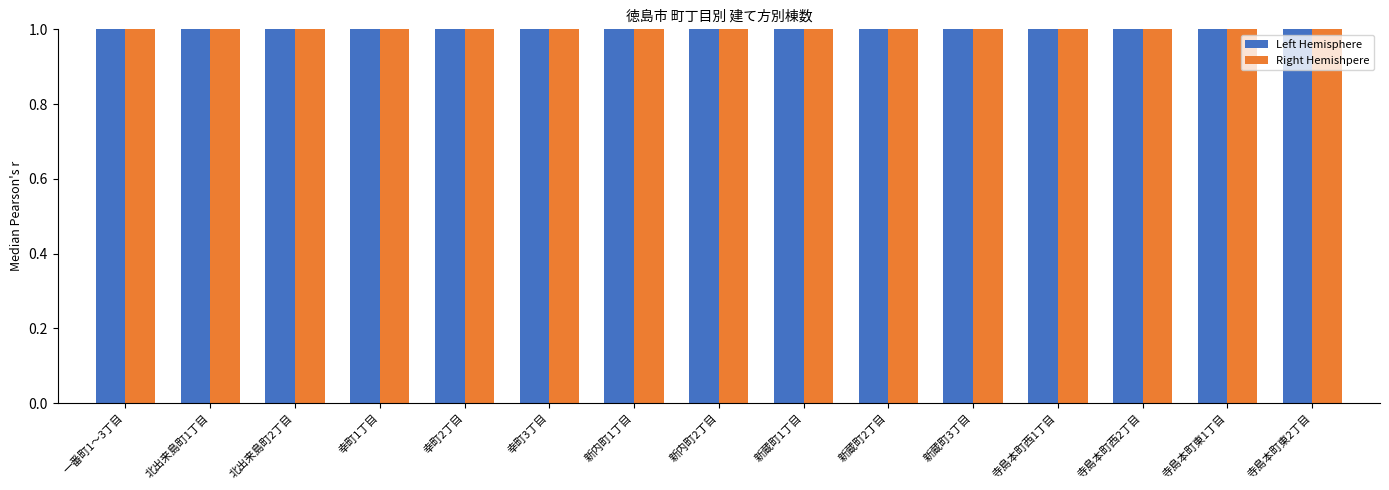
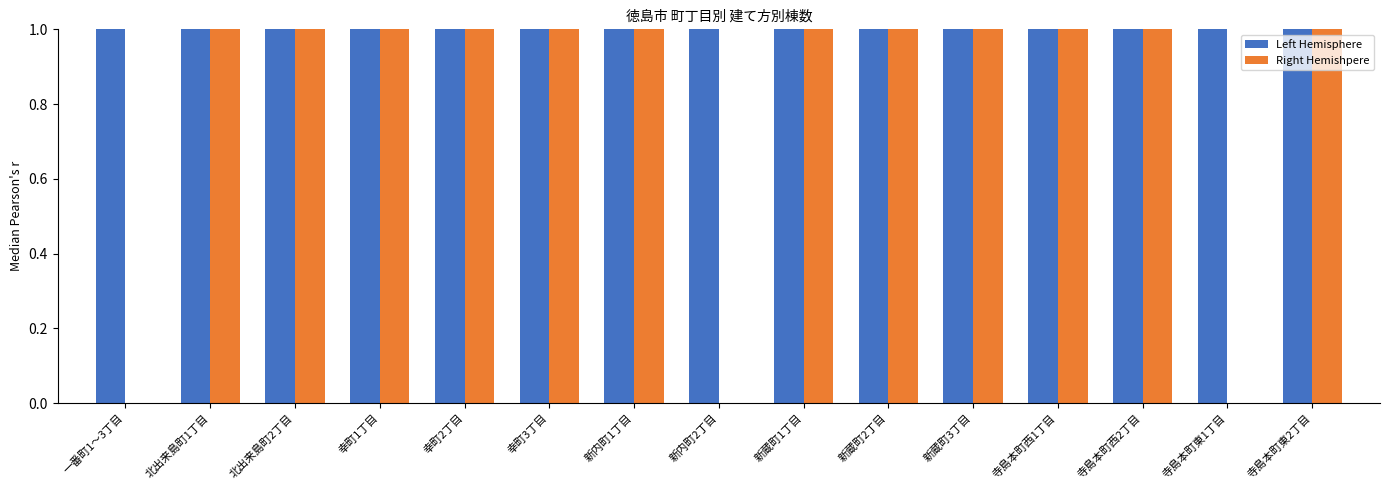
  {
    "Right Hemishpere": {
-     "一番町1～3丁目": 1,
-     "新内町2丁目": 1,
-     "寺島本町東1丁目": 1
+     "一番町1～3丁目": 0,
+     "新内町2丁目": 0,
+     "寺島本町東1丁目": 0
    }
  }
